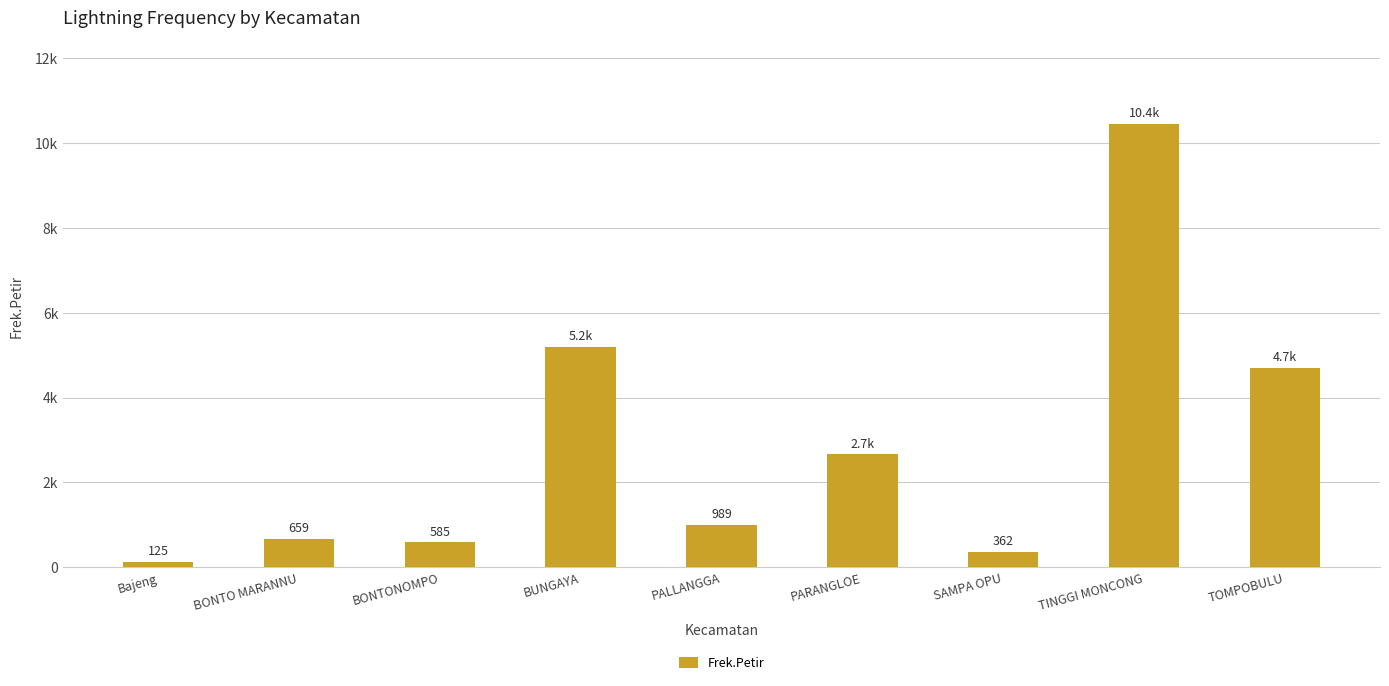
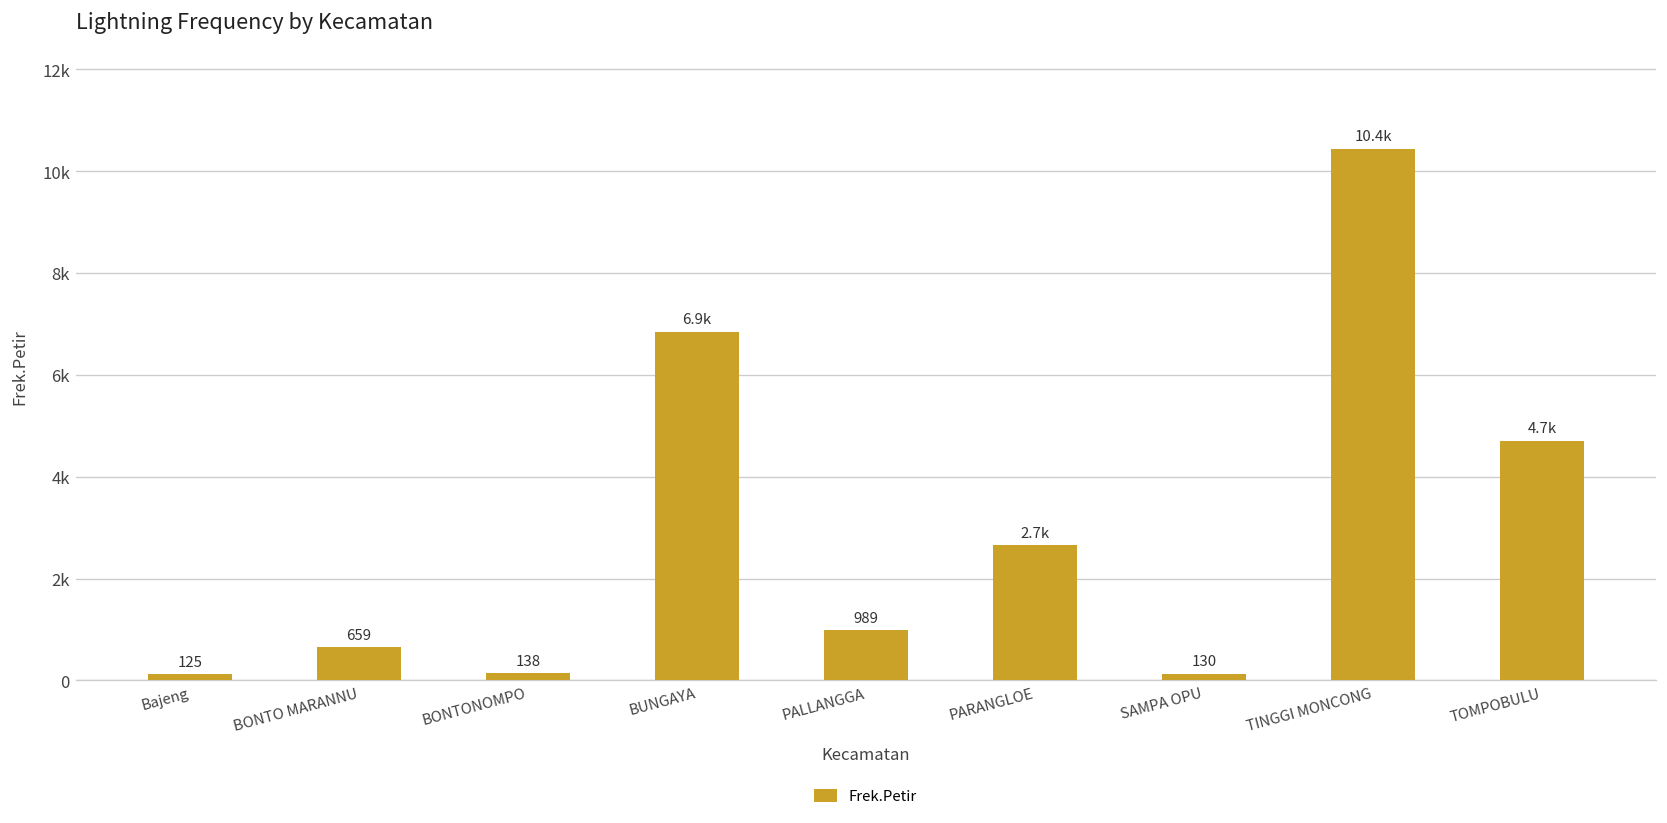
  {
    "Bajeng": "125",
    "BONTO MARANNU": "659",
-   "BONTONOMPO": "585",
-   "BUNGAYA": "5.2k",
+   "BONTONOMPO": "138",
+   "BUNGAYA": "6.9k",
    "PALLANGGA": "989",
    "PARANGLOE": "2.7k",
-   "SAMPA OPU": "362",
+   "SAMPA OPU": "130",
    "TINGGI MONCONG": "10.4k",
    "TOMPOBULU": "4.7k"
  }
